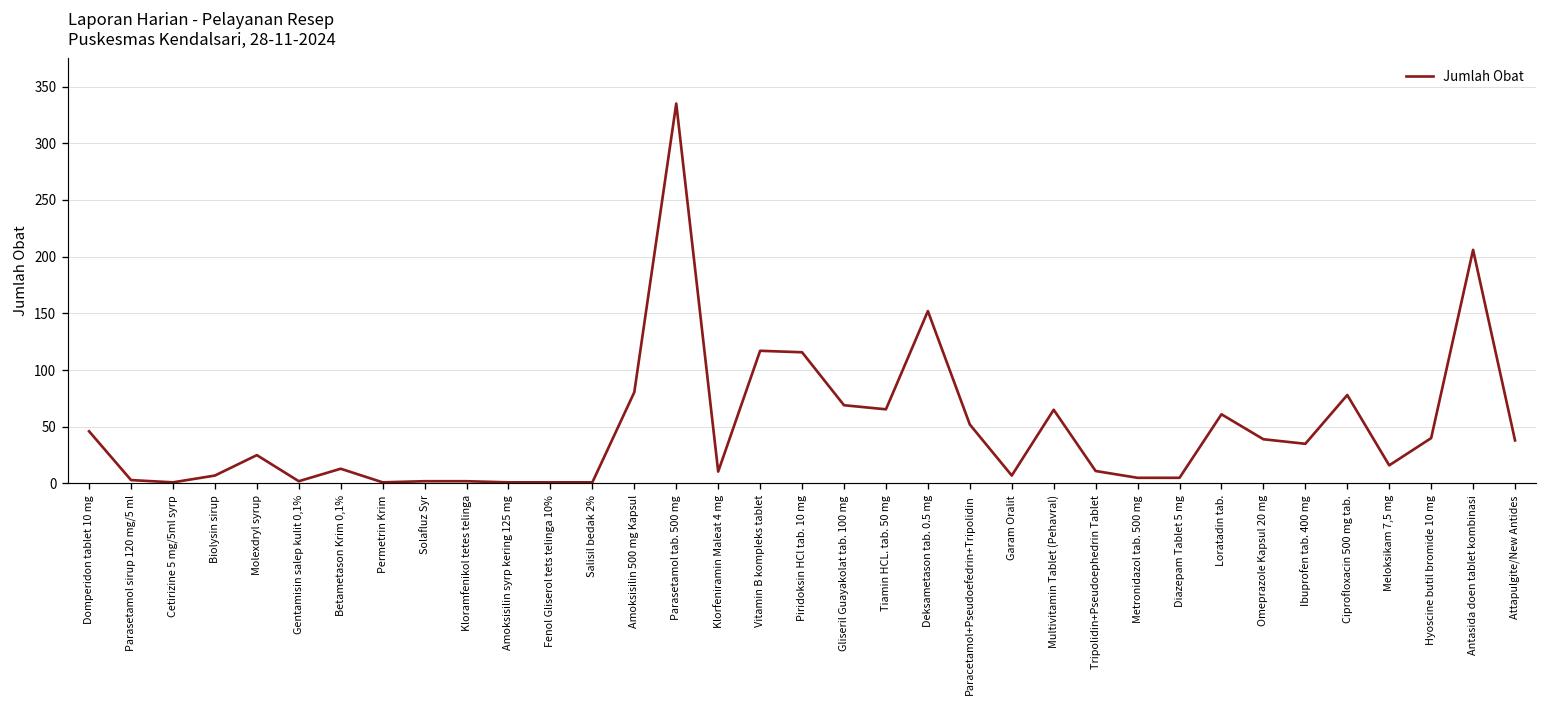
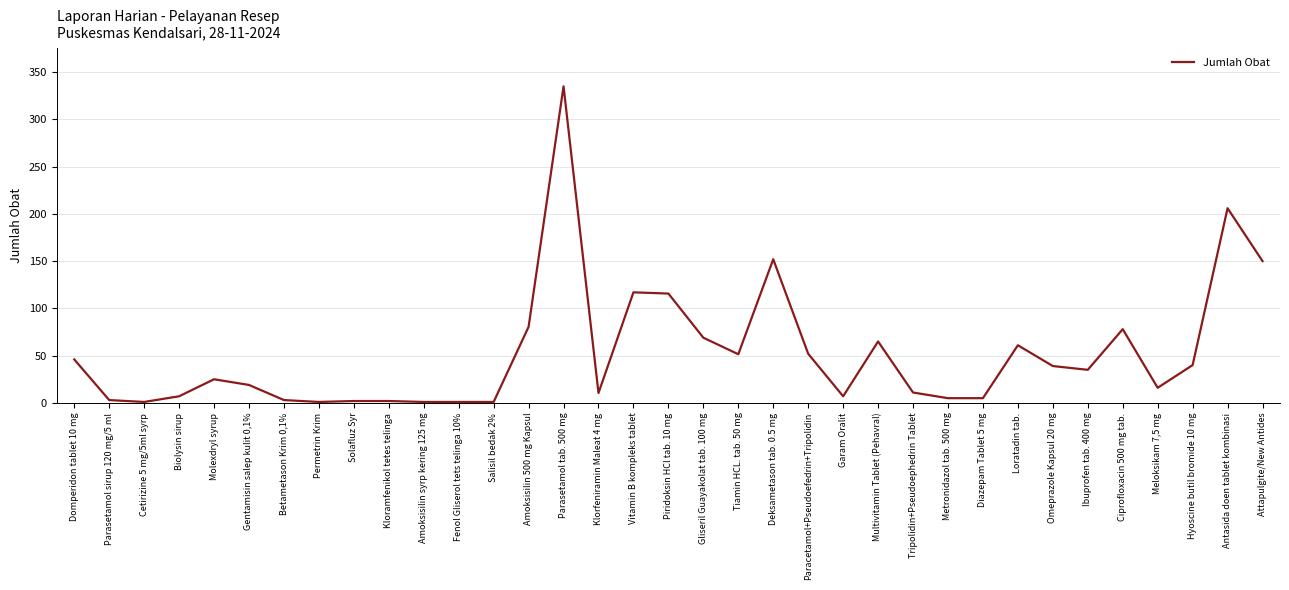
  {
    "Domperidon tablet 10 mg": 50,
    "Parasetamol sirup 120 mg/5 ml": 0,
    "Cetirizine 5 mg/5ml syrp": 0,
    "Biolysin sirup": 10,
    "Molexdryl syrup": 30,
-   "Gentamisin salep kulit 0,1%": 0,
-   "Betametason Krim 0,1%": 10,
+   "Gentamisin salep kulit 0,1%": 20,
+   "Betametason Krim 0,1%": 0,
    "Permetrin Krim": 0,
    "Solafluz Syr": 0,
    "Kloramfenikol tetes telinga": 0,
    "Amoksisilin syrp kering 125 mg": 0,
    "Fenol Gliserol tets telinga 10%": 0,
    "Salisil bedak 2%": 0,
    "Amoksisilin 500 mg Kapsul": 80,
    "Parasetamol tab. 500 mg": 340,
    "Klorfeniramin Maleat 4 mg": 10,
    "Vitamin B kompleks tablet": 120,
    "Piridoksin HCl tab. 10 mg": 120,
    "Gliseril Guayakolat tab. 100 mg": 70,
-   "Tiamin HCL. tab. 50 mg": 70,
+   "Tiamin HCL. tab. 50 mg": 50,
    "Deksametason tab. 0.5 mg": 150,
    "Paracetamol+Pseudoefedrin+Tripolidin": 50,
    "Garam Oralit": 10,
    "Multivitamin Tablet (Pehavral)": 70,
    "Tripolidin+Pseudoephedrin Tablet": 10,
    "Metronidazol tab. 500 mg": 10,
    "Diazepam Tablet 5 mg": 10,
    "Loratadin tab.": 60,
    "Omeprazole Kapsul 20 mg": 40,
    "Ibuprofen tab. 400 mg": 40,
    "Ciprofloxacin 500 mg tab.": 80,
    "Meloksikam 7,5 mg": 20,
    "Hyoscine butil bromide 10 mg": 40,
    "Antasida doen tablet kombinasi": 210,
-   "Attapulgite/New Antides": 40
+   "Attapulgite/New Antides": 150
  }
